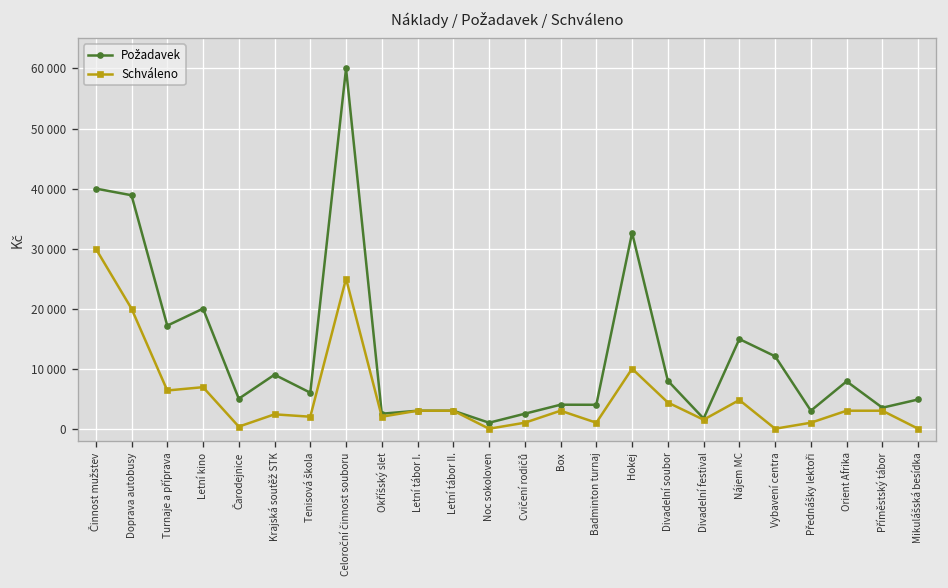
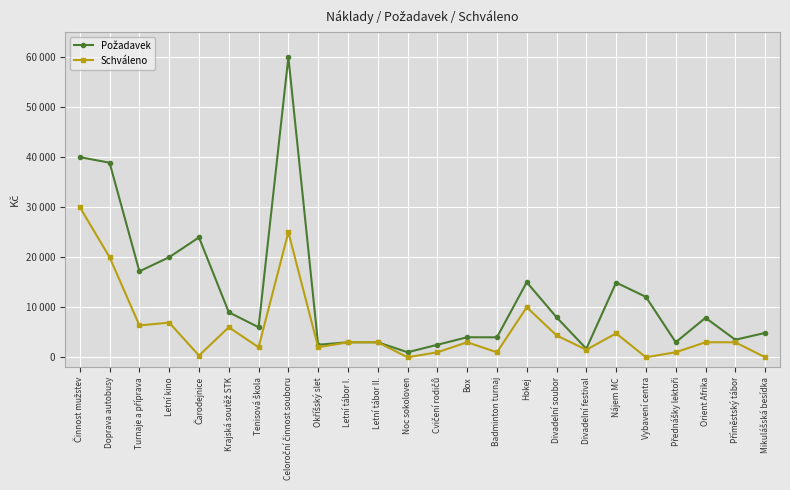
  {
    "Požadavek": {
      "Činnost mužstev": 40000,
      "Doprava autobusy": 39000,
      "Turnaje a příprava": 17000,
      "Letní kino": 20000,
-     "Čarodejnice": 5000,
+     "Čarodejnice": 24000,
      "Krajská soutěž STK": 9000,
      "Tenisová škola": 6000,
      "Celoroční činnost souboru": 60000,
      "Noc sokoloven": 1000,
      "Cvičení rodičů": 3000,
      "Box": 4000,
      "Badminton turnaj": 4000,
-     "Hokej": 33000,
+     "Hokej": 15000,
      "Divadelní soubor": 8000,
      "Nájem MC": 15000,
      "Vybavení centra": 12000,
      "Přednášky lektoři": 3000,
      "Orient Afrika": 8000,
      "Mikulášská besídka": 5000
    },
    "Schváleno": {
      "Činnost mužstev": 30000,
      "Doprava autobusy": 20000,
      "Turnaje a příprava": 6000,
      "Letní kino": 7000,
      "Čarodejnice": 0,
-     "Krajská soutěž STK": 2000,
+     "Krajská soutěž STK": 6000,
      "Tenisová škola": 2000,
      "Celoroční činnost souboru": 25000,
      "Noc sokoloven": 0,
      "Cvičení rodičů": 1000,
      "Box": 3000,
      "Badminton turnaj": 1000,
      "Hokej": 10000,
      "Divadelní soubor": 4000,
      "Nájem MC": 5000,
      "Vybavení centra": 0,
      "Přednášky lektoři": 1000,
      "Orient Afrika": 3000,
      "Mikulášská besídka": 0
    }
  }
